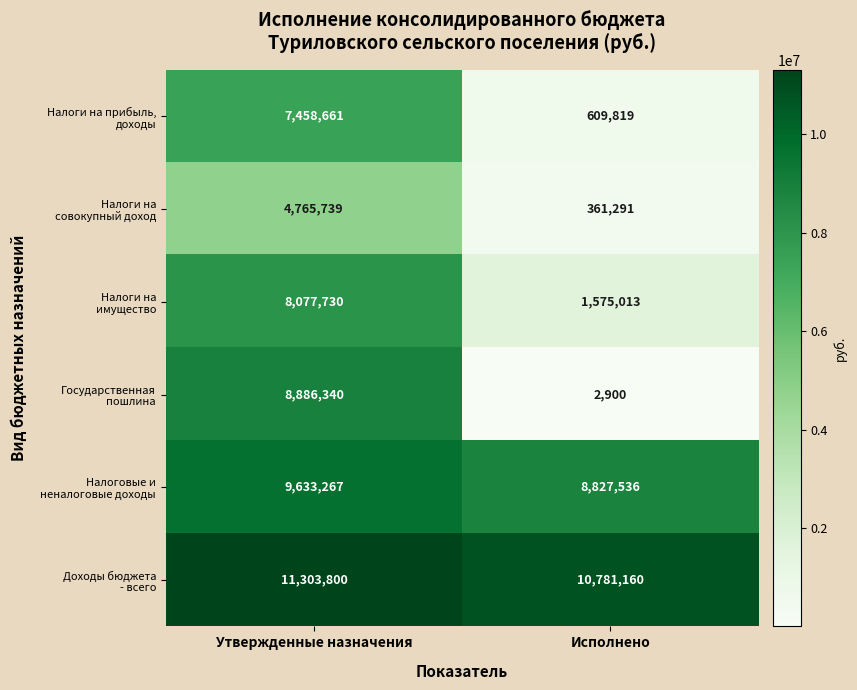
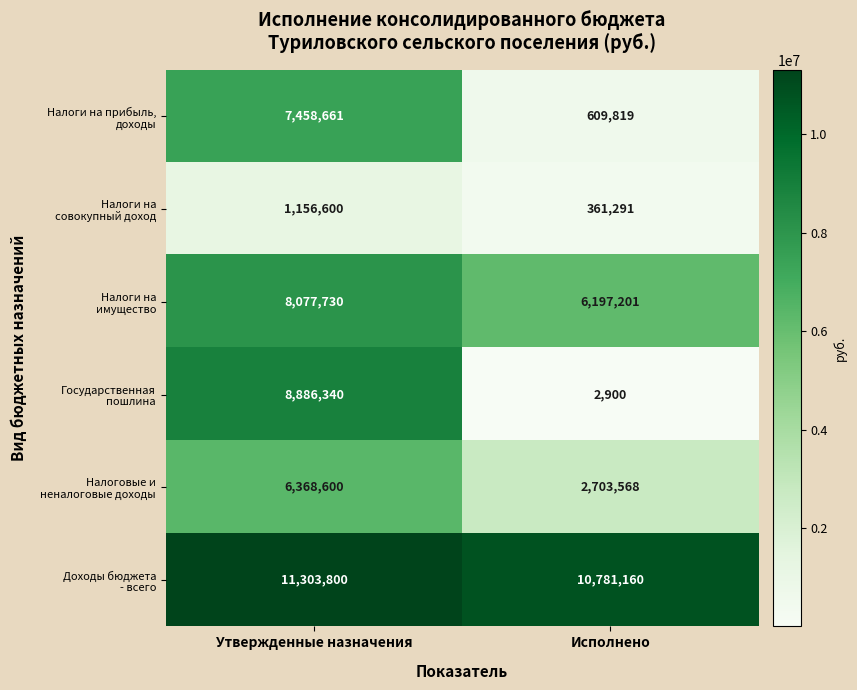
  {
    "Налоги на прибыль, доходы": {
      "Утвержденные назначения": "7,458,661",
      "Исполнено": "609,819"
    },
    "Налоги на совокупный доход": {
-     "Утвержденные назначения": "4,765,739",
+     "Утвержденные назначения": "1,156,600",
      "Исполнено": "361,291"
    },
    "Налоги на имущество": {
      "Утвержденные назначения": "8,077,730",
-     "Исполнено": "1,575,013"
+     "Исполнено": "6,197,201"
    },
    "Государственная пошлина": {
      "Утвержденные назначения": "8,886,340",
      "Исполнено": "2,900"
    },
    "Налоговые и неналоговые доходы": {
-     "Утвержденные назначения": "9,633,267",
-     "Исполнено": "8,827,536"
+     "Утвержденные назначения": "6,368,600",
+     "Исполнено": "2,703,568"
    },
    "Доходы бюджета - всего": {
      "Утвержденные назначения": "11,303,800",
      "Исполнено": "10,781,160"
    }
  }
